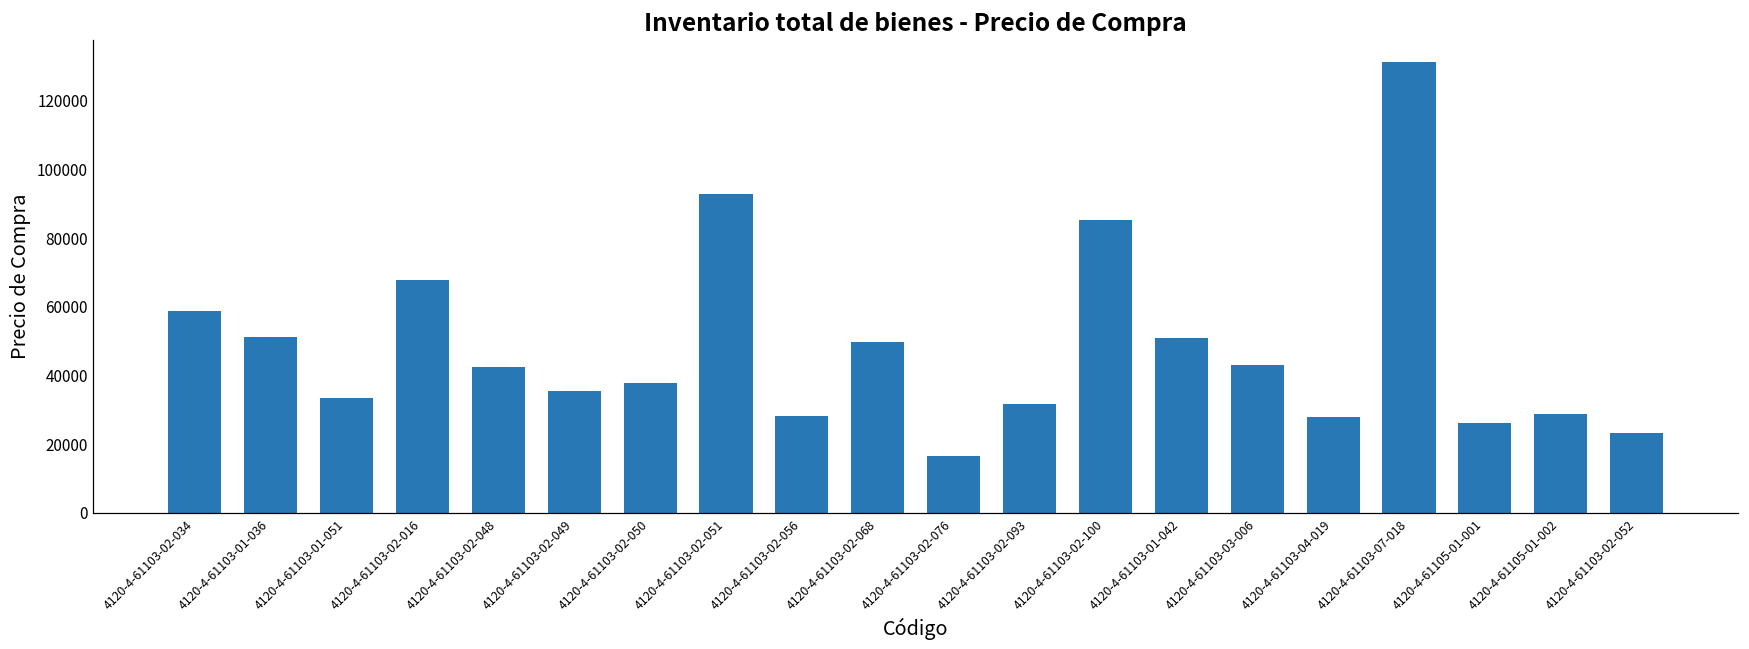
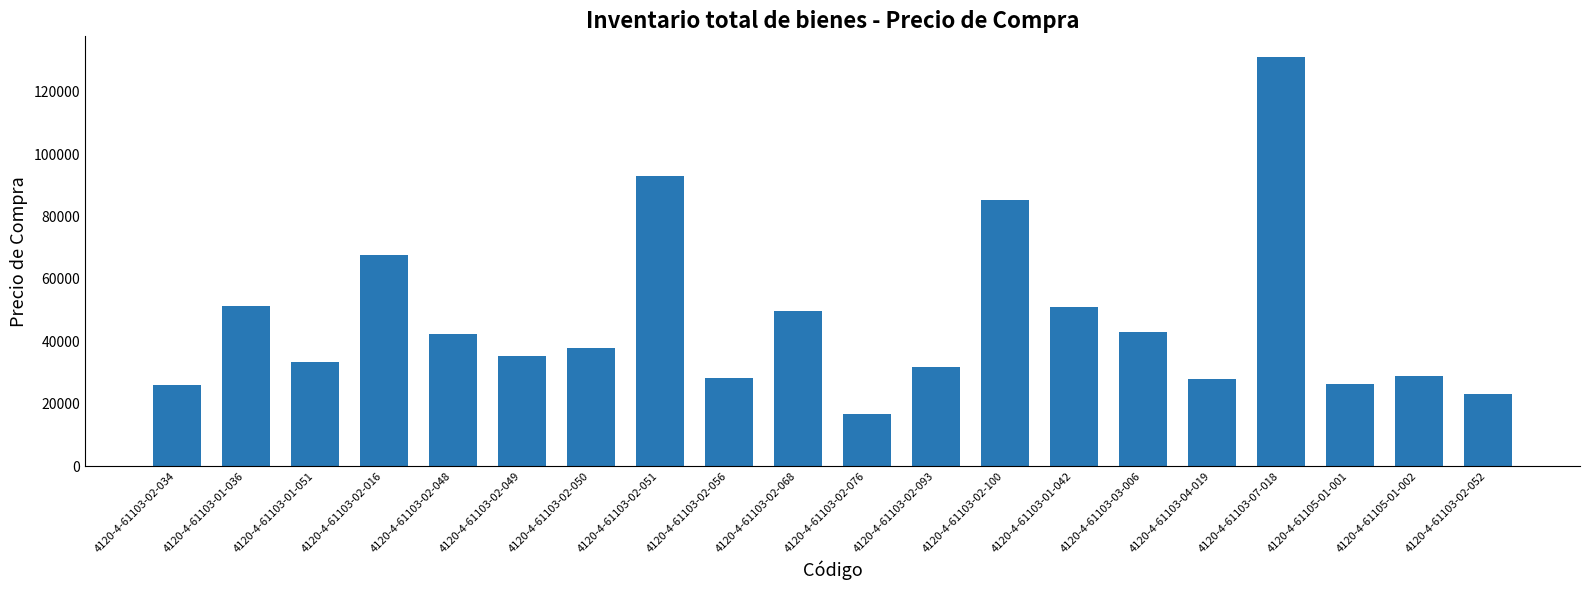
  {
-   "4120-4-61103-02-034": 59000,
+   "4120-4-61103-02-034": 26000,
    "4120-4-61103-01-036": 51000,
    "4120-4-61103-01-051": 33000,
    "4120-4-61103-02-016": 68000,
    "4120-4-61103-02-048": 42000,
    "4120-4-61103-02-049": 35000,
    "4120-4-61103-02-050": 38000,
    "4120-4-61103-02-051": 93000,
    "4120-4-61103-02-056": 28000,
    "4120-4-61103-02-068": 50000,
    "4120-4-61103-02-076": 17000,
    "4120-4-61103-02-093": 32000,
    "4120-4-61103-02-100": 85000,
    "4120-4-61103-01-042": 51000,
    "4120-4-61103-03-006": 43000,
    "4120-4-61103-04-019": 28000,
    "4120-4-61103-07-018": 131000,
    "4120-4-61105-01-001": 26000,
    "4120-4-61105-01-002": 29000,
    "4120-4-61103-02-052": 23000
  }
